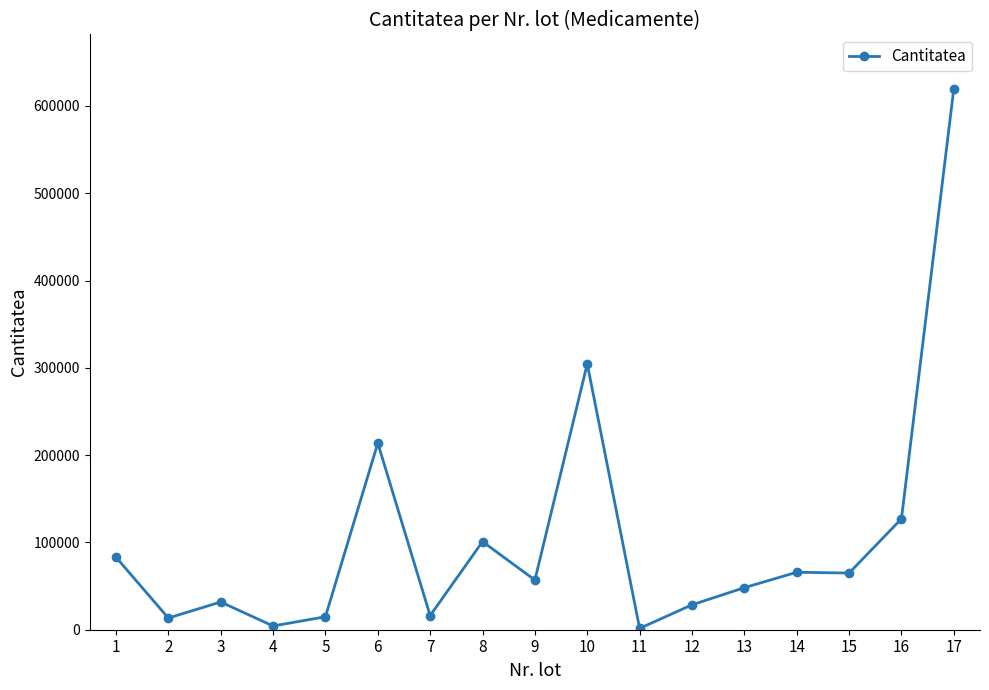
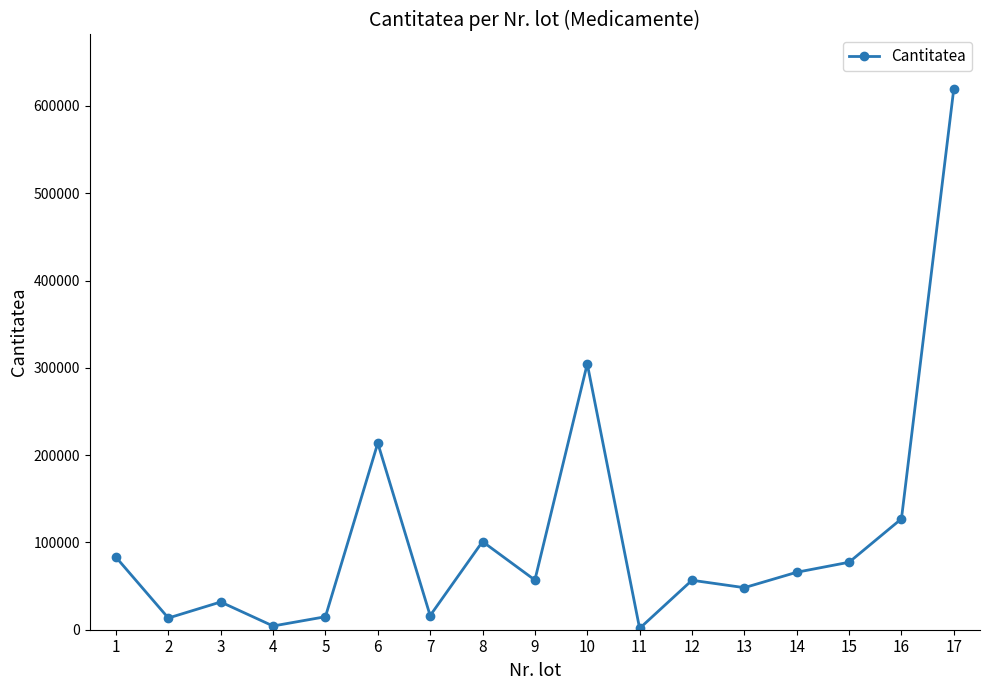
  {
    "1": 80000,
    "2": 10000,
    "3": 30000,
    "4": 0,
    "5": 10000,
    "6": 210000,
    "7": 20000,
    "8": 100000,
    "9": 60000,
    "10": 300000,
    "11": 0,
-   "12": 30000,
+   "12": 60000,
    "13": 50000,
    "14": 70000,
-   "15": 60000,
+   "15": 80000,
    "16": 130000,
    "17": 620000
  }
